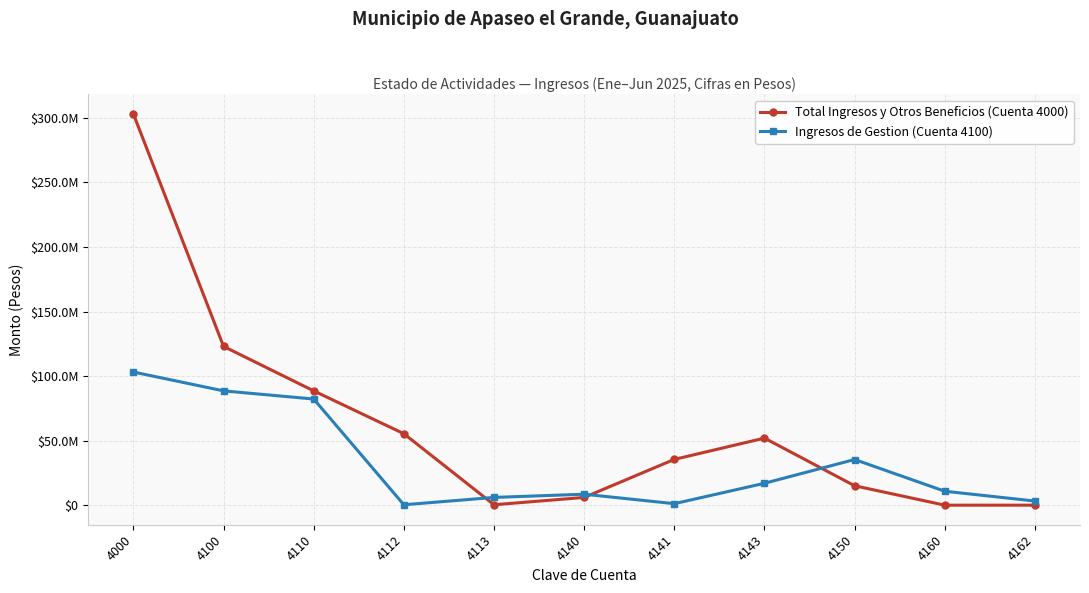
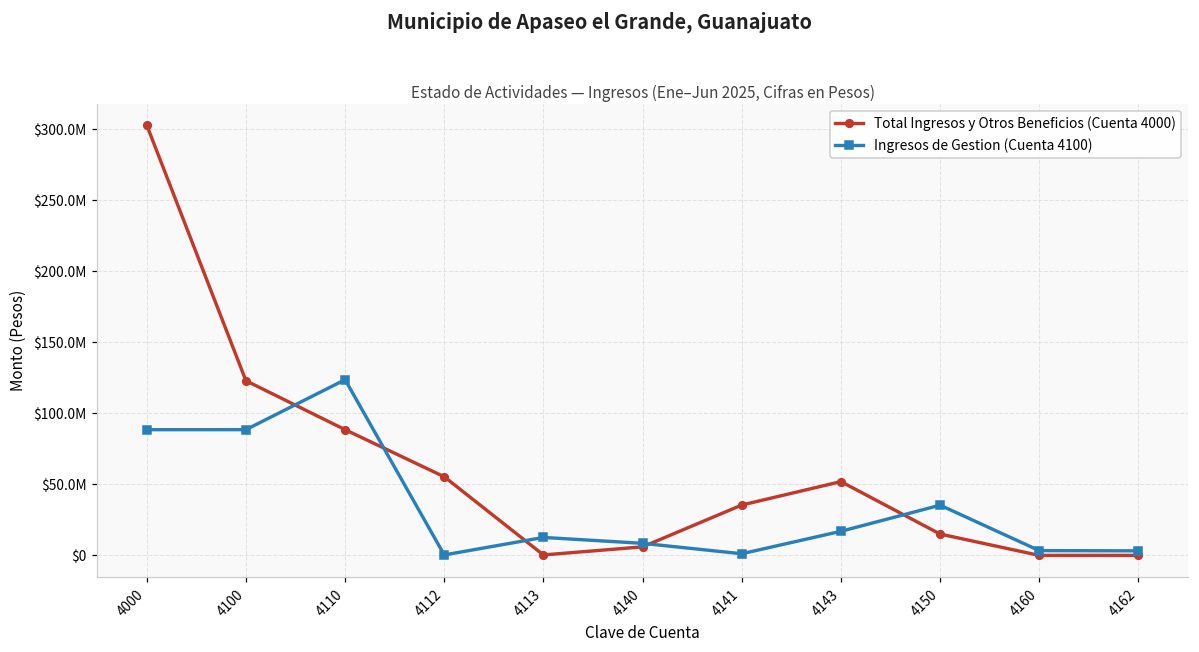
  {
    "Total Ingresos y Otros Beneficios (Cuenta 4000)": {
      "4000": "$303000000",
      "4100": "$123000000",
      "4110": "$89000000",
      "4112": "$55000000",
      "4113": "$0",
      "4140": "$6000000",
      "4141": "$35000000",
      "4143": "$52000000",
      "4150": "$15000000",
      "4160": "$0",
      "4162": "$0"
    },
    "Ingresos de Gestion (Cuenta 4100)": {
-     "4000": "$103000000",
+     "4000": "$89000000",
      "4100": "$89000000",
-     "4110": "$82000000",
+     "4110": "$124000000",
      "4112": "$0",
-     "4113": "$6000000",
+     "4113": "$13000000",
      "4140": "$8000000",
      "4141": "$1000000",
      "4143": "$17000000",
      "4150": "$35000000",
-     "4160": "$11000000",
+     "4160": "$3000000",
      "4162": "$3000000"
    }
  }
